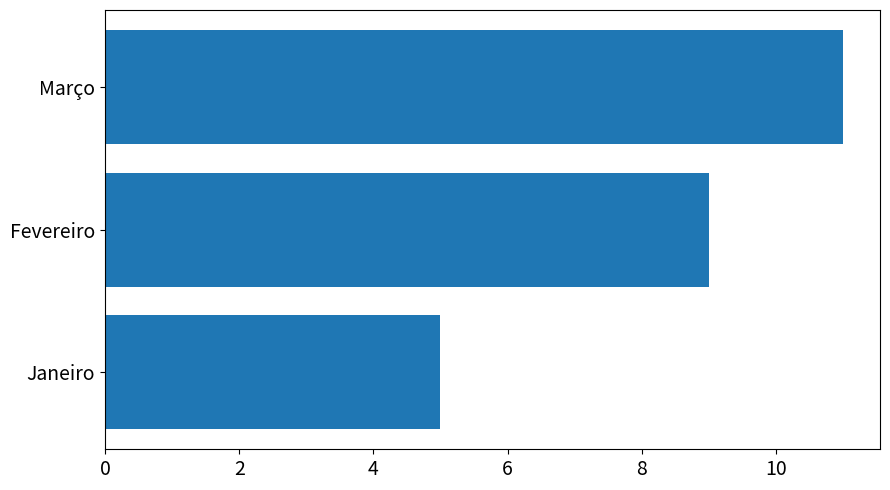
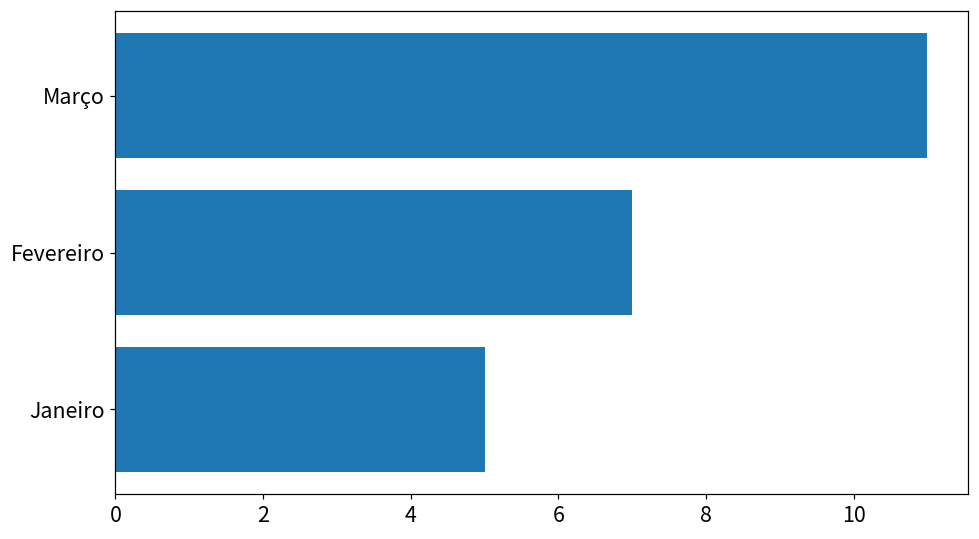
  {
    "Março": 11,
-   "Fevereiro": 9,
+   "Fevereiro": 7,
    "Janeiro": 5
  }
